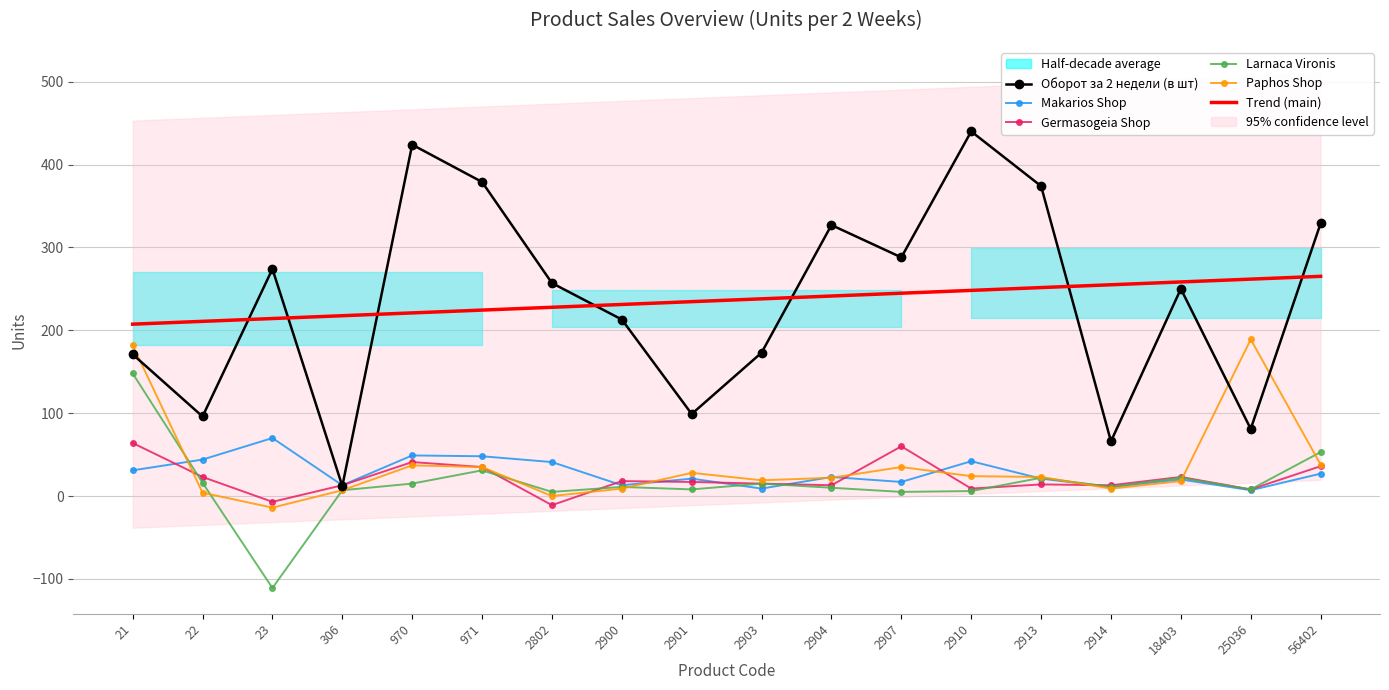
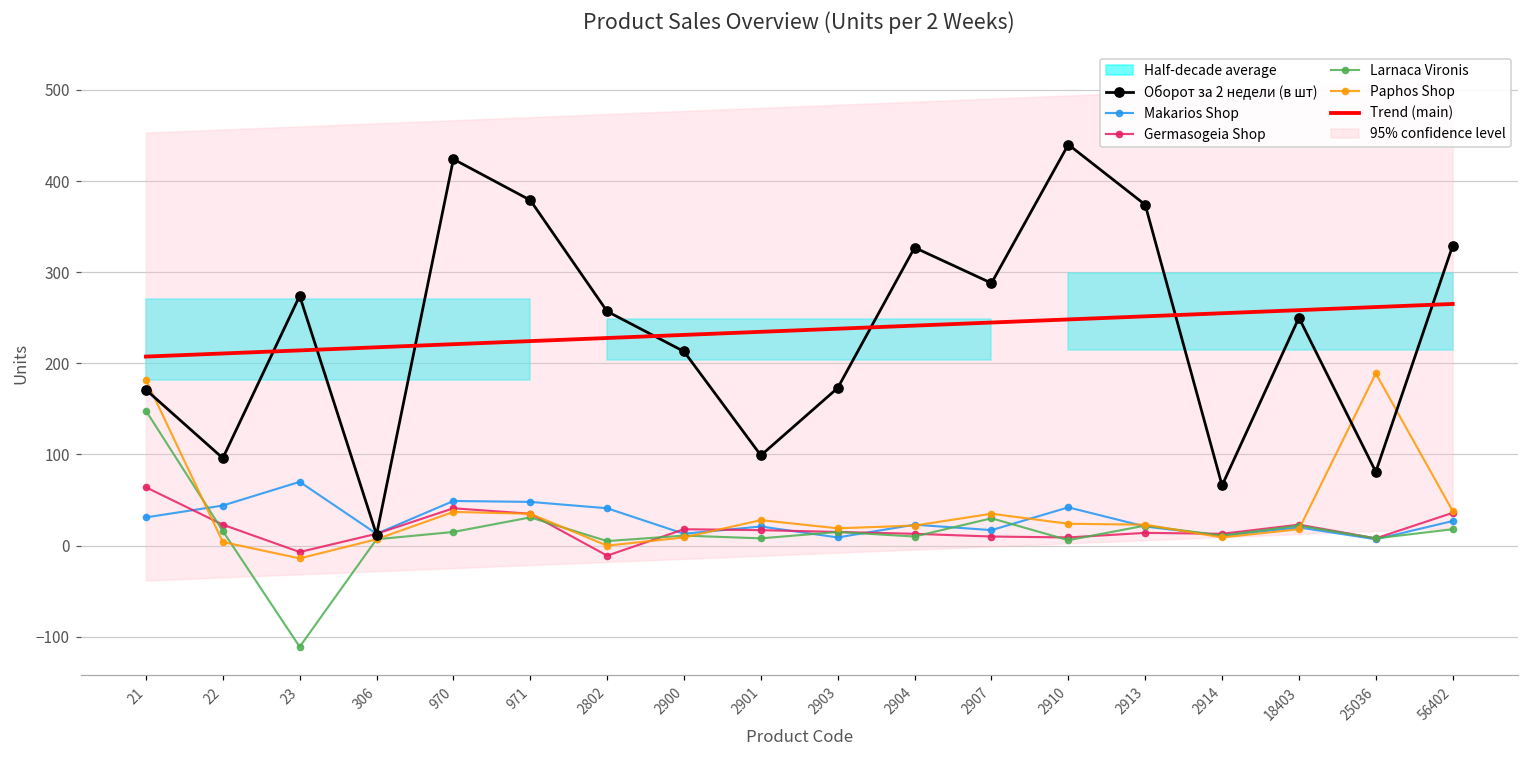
  {
    "Оборот за 2 недели (в шт)": {
      "21": 170,
      "22": 100,
      "23": 270,
      "970": 420,
      "971": 380,
      "2802": 260,
      "2900": 210,
      "2901": 100,
      "2903": 170,
      "2904": 330,
      "2907": 290,
      "2910": 440,
      "2913": 370,
      "2914": 70,
      "18403": 250,
      "25036": 80,
      "56402": 330
    },
    "Makarios Shop": {
      "21": 30,
      "22": 40,
      "23": 70,
      "970": 50,
      "971": 50,
      "2802": 40,
      "2901": 20,
      "2903": 10,
      "2907": 20,
      "2910": 40,
      "56402": 30
    },
    "Germasogeia Shop": {
      "21": 60,
      "22": 20,
      "23": -10,
      "970": 40,
      "2802": -10,
      "2900": 20,
      "2901": 20,
-     "2907": 60,
+     "2907": 10,
      "2913": 10
    },
    "Larnaca Vironis": {
      "21": 150,
      "22": 20,
      "23": -110,
      "970": 20,
      "971": 30,
      "2802": 10,
      "2901": 10,
-     "2907": 10,
-     "56402": 50
+     "2907": 30,
+     "56402": 20
    },
    "Paphos Shop": {
      "21": 180,
      "22": 0,
      "23": -10,
      "970": 40,
      "2802": 0,
      "2901": 30,
      "2903": 20,
      "2907": 40,
      "2910": 20,
      "25036": 190
    },
    "Trend (main)": {
      "21": 210,
      "22": 210,
      "23": 210,
      "306": 220,
      "970": 220,
      "971": 220,
      "2802": 230,
      "2900": 230,
      "2901": 230,
      "2903": 240,
      "2904": 240,
      "2907": 240,
      "2910": 250,
      "2913": 250,
      "2914": 250,
      "18403": 260,
      "25036": 260,
      "56402": 270
    }
  }
